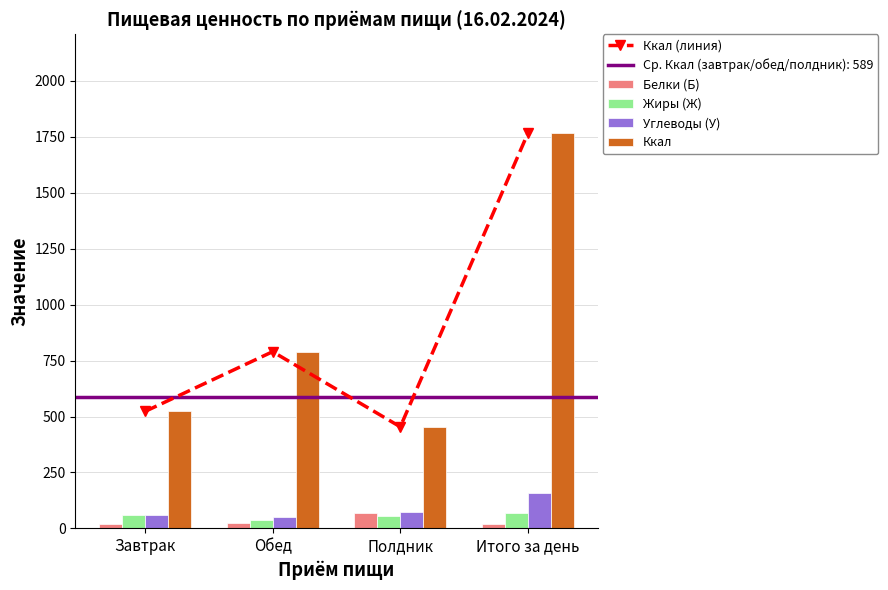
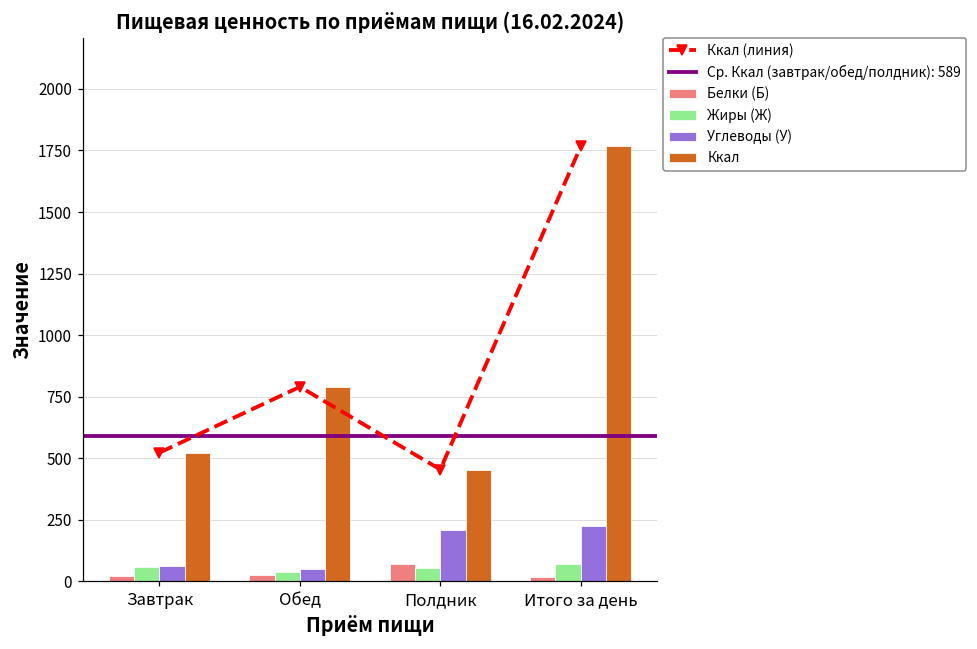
  {
    "Белки (Б)": {
      "Завтрак": 20,
      "Обед": 30,
      "Полдник": 70,
      "Итого за день": 20
    },
    "Ккал (линия)": {
      "Завтрак": 520,
      "Обед": 790,
      "Полдник": 450,
      "Итого за день": 1770
    },
    "Жиры (Ж)": {
      "Завтрак": 60,
      "Обед": 40,
      "Полдник": 60,
      "Итого за день": 70
    },
    "Углеводы (У)": {
      "Завтрак": 60,
      "Обед": 50,
-     "Полдник": 70,
-     "Итого за день": 160
+     "Полдник": 210,
+     "Итого за день": 220
    },
    "Ккал": {
      "Завтрак": 520,
      "Обед": 790,
      "Полдник": 450,
      "Итого за день": 1770
    }
  }
